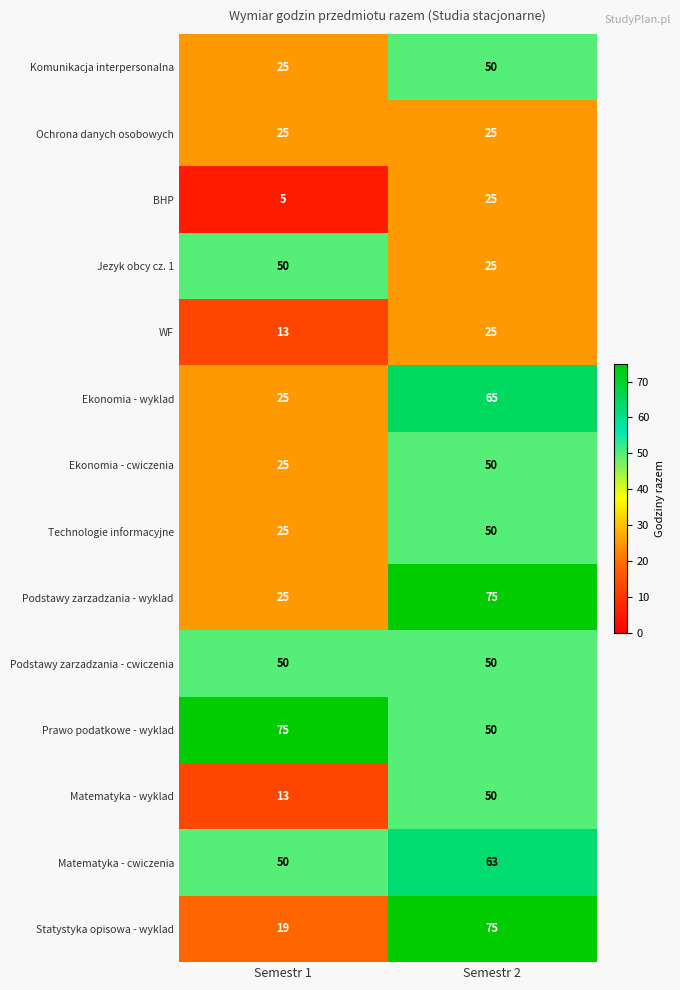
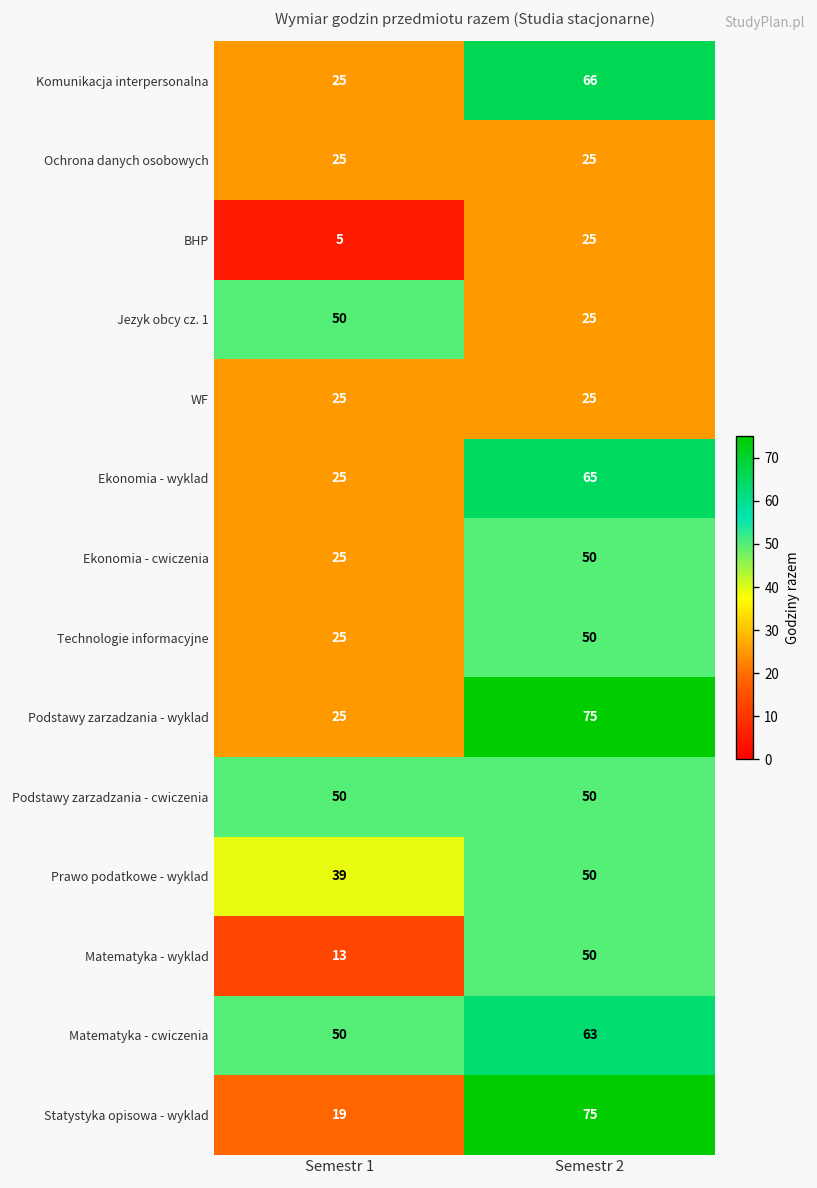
  {
    "Komunikacja interpersonalna": {
      "Semestr 1": 25,
-     "Semestr 2": 50
+     "Semestr 2": 66
    },
    "Ochrona danych osobowych": {
      "Semestr 1": 25,
      "Semestr 2": 25
    },
    "BHP": {
      "Semestr 1": 5,
      "Semestr 2": 25
    },
    "Jezyk obcy cz. 1": {
      "Semestr 1": 50,
      "Semestr 2": 25
    },
    "WF": {
-     "Semestr 1": 13,
+     "Semestr 1": 25,
      "Semestr 2": 25
    },
    "Ekonomia - wyklad": {
      "Semestr 1": 25,
      "Semestr 2": 65
    },
    "Ekonomia - cwiczenia": {
      "Semestr 1": 25,
      "Semestr 2": 50
    },
    "Technologie informacyjne": {
      "Semestr 1": 25,
      "Semestr 2": 50
    },
    "Podstawy zarzadzania - wyklad": {
      "Semestr 1": 25,
      "Semestr 2": 75
    },
    "Podstawy zarzadzania - cwiczenia": {
      "Semestr 1": 50,
      "Semestr 2": 50
    },
    "Prawo podatkowe - wyklad": {
-     "Semestr 1": 75,
+     "Semestr 1": 39,
      "Semestr 2": 50
    },
    "Matematyka - wyklad": {
      "Semestr 1": 13,
      "Semestr 2": 50
    },
    "Matematyka - cwiczenia": {
      "Semestr 1": 50,
      "Semestr 2": 63
    },
    "Statystyka opisowa - wyklad": {
      "Semestr 1": 19,
      "Semestr 2": 75
    }
  }
